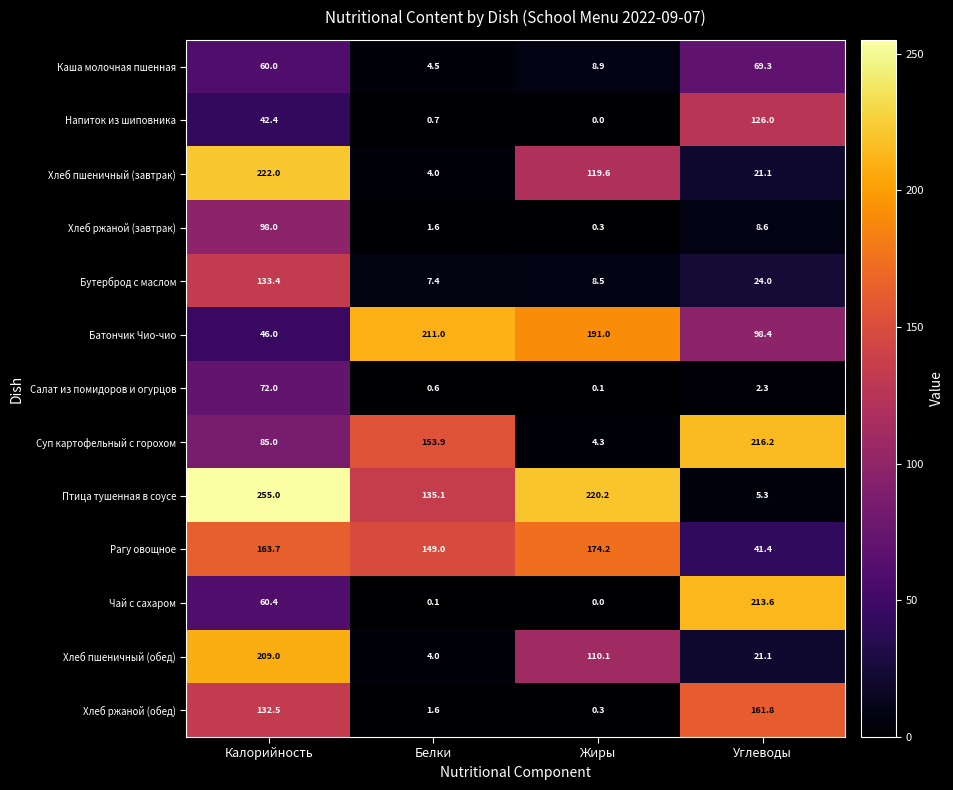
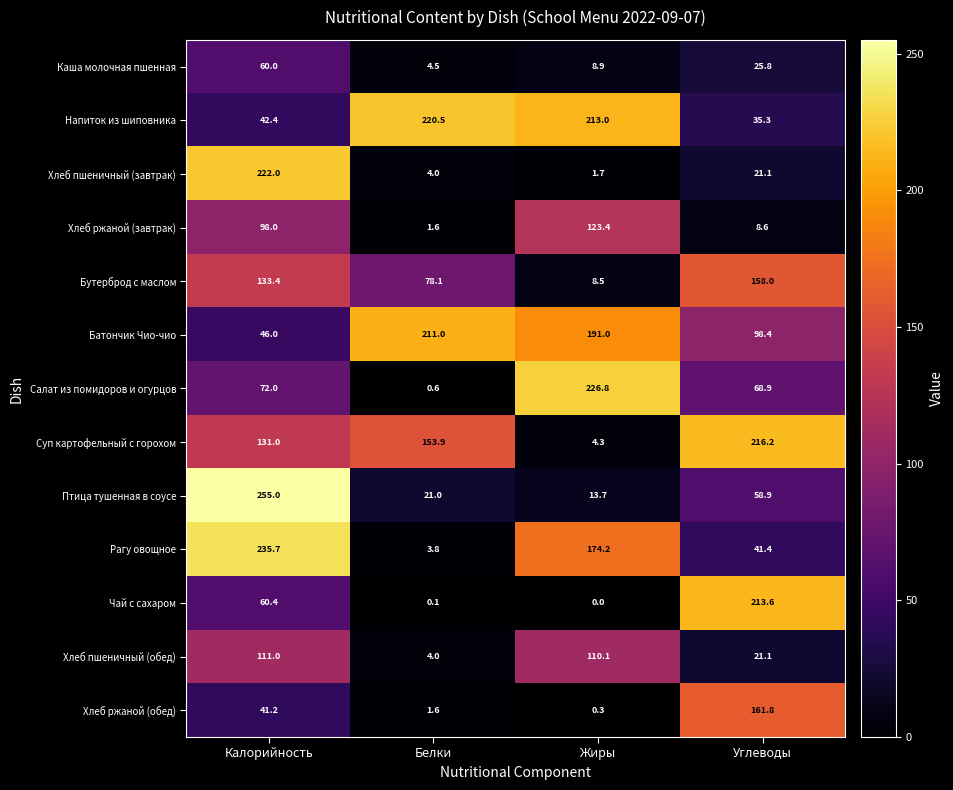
  {
    "Каша молочная пшенная": {
      "Калорийность": 60.0,
      "Белки": 4.5,
      "Жиры": 8.9,
-     "Углеводы": 69.3
+     "Углеводы": 25.8
    },
    "Напиток из шиповника": {
      "Калорийность": 42.4,
-     "Белки": 0.7,
-     "Жиры": 0.0,
-     "Углеводы": 126.0
+     "Белки": 220.5,
+     "Жиры": 213.0,
+     "Углеводы": 35.3
    },
    "Хлеб пшеничный (завтрак)": {
      "Калорийность": 222.0,
      "Белки": 4.0,
-     "Жиры": 119.6,
+     "Жиры": 1.7,
      "Углеводы": 21.1
    },
    "Хлеб ржаной (завтрак)": {
      "Калорийность": 98.0,
      "Белки": 1.6,
-     "Жиры": 0.3,
+     "Жиры": 123.4,
      "Углеводы": 8.6
    },
    "Бутерброд с маслом": {
      "Калорийность": 133.4,
-     "Белки": 7.4,
+     "Белки": 78.1,
      "Жиры": 8.5,
-     "Углеводы": 24.0
+     "Углеводы": 158.0
    },
    "Батончик Чио-чио": {
      "Калорийность": 46.0,
      "Белки": 211.0,
      "Жиры": 191.0,
      "Углеводы": 98.4
    },
    "Салат из помидоров и огурцов": {
      "Калорийность": 72.0,
      "Белки": 0.6,
-     "Жиры": 0.1,
-     "Углеводы": 2.3
+     "Жиры": 226.8,
+     "Углеводы": 68.9
    },
    "Суп картофельный с горохом": {
-     "Калорийность": 85.0,
+     "Калорийность": 131.0,
      "Белки": 153.9,
      "Жиры": 4.3,
      "Углеводы": 216.2
    },
    "Птица тушенная в соусе": {
      "Калорийность": 255.0,
-     "Белки": 135.1,
-     "Жиры": 220.2,
-     "Углеводы": 5.3
+     "Белки": 21.0,
+     "Жиры": 13.7,
+     "Углеводы": 58.9
    },
    "Рагу овощное": {
-     "Калорийность": 163.7,
-     "Белки": 149.0,
+     "Калорийность": 235.7,
+     "Белки": 3.8,
      "Жиры": 174.2,
      "Углеводы": 41.4
    },
    "Чай с сахаром": {
      "Калорийность": 60.4,
      "Белки": 0.1,
      "Жиры": 0.0,
      "Углеводы": 213.6
    },
    "Хлеб пшеничный (обед)": {
-     "Калорийность": 209.0,
+     "Калорийность": 111.0,
      "Белки": 4.0,
      "Жиры": 110.1,
      "Углеводы": 21.1
    },
    "Хлеб ржаной (обед)": {
-     "Калорийность": 132.5,
+     "Калорийность": 41.2,
      "Белки": 1.6,
      "Жиры": 0.3,
      "Углеводы": 161.8
    }
  }
